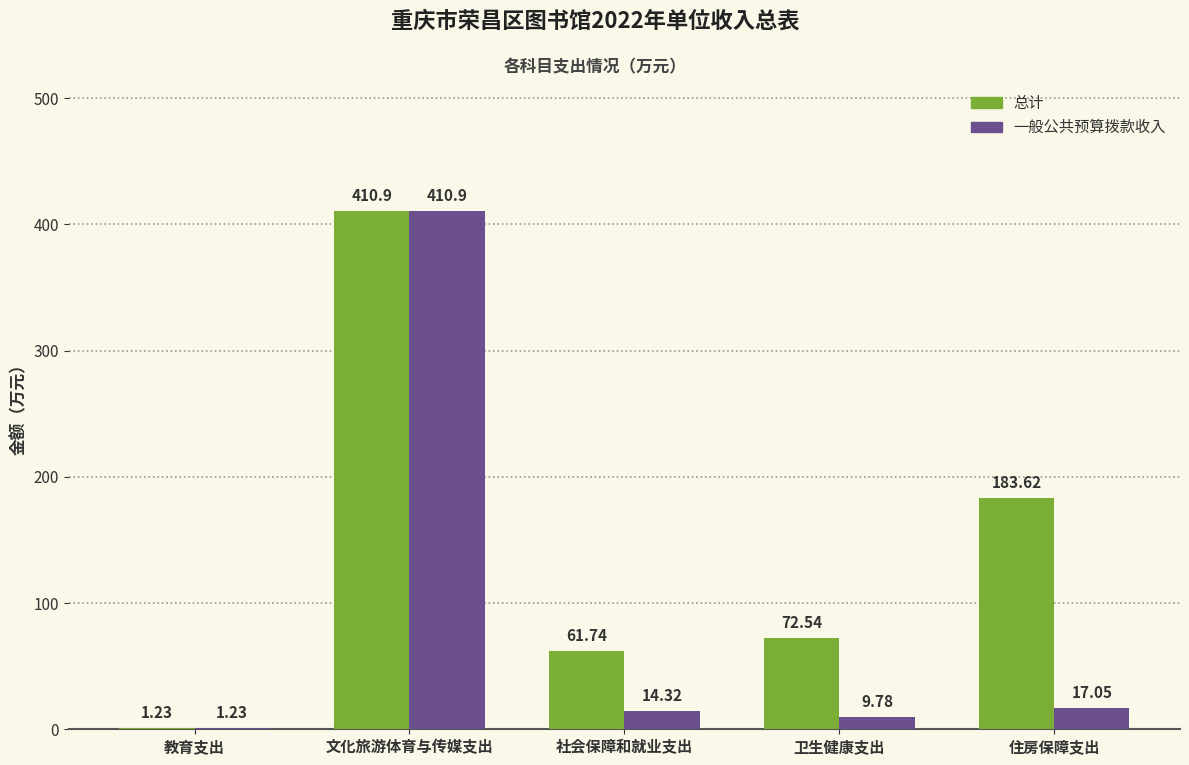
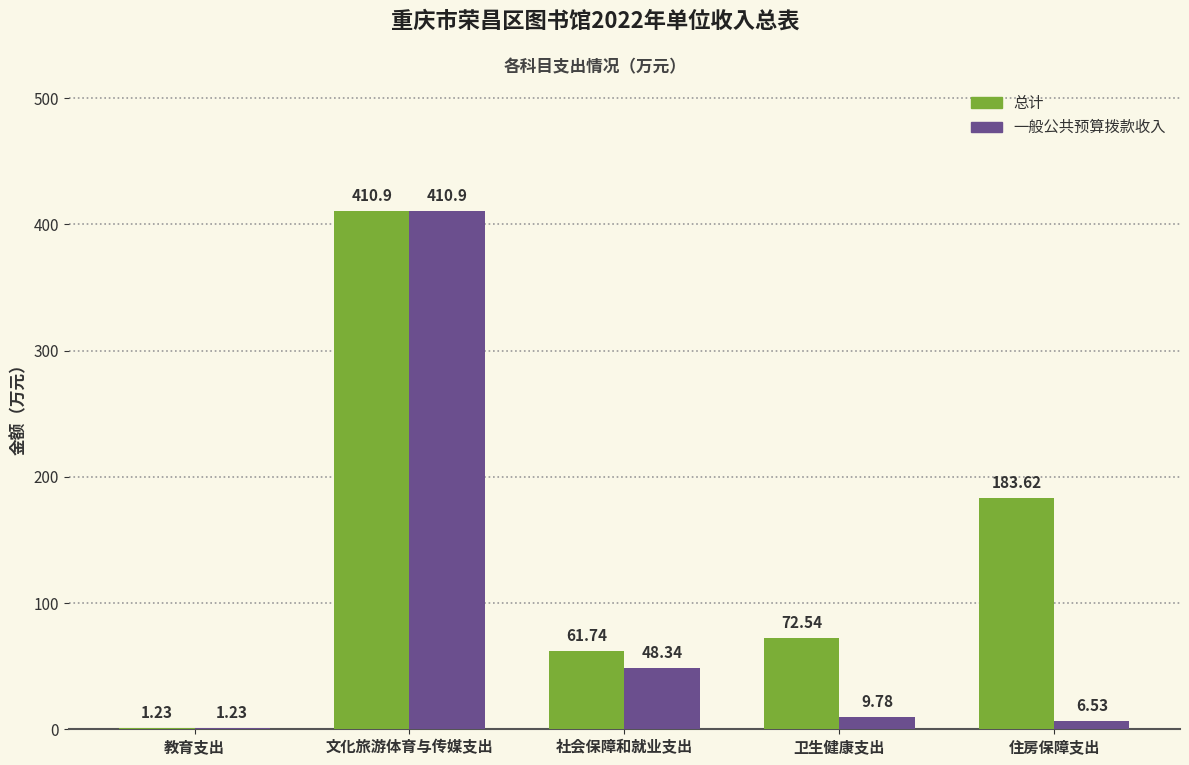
  {
    "总计": {
      "教育支出": 1.23,
      "文化旅游体育与传媒支出": 410.9,
      "社会保障和就业支出": 61.74,
      "卫生健康支出": 72.54,
      "住房保障支出": 183.62
    },
    "一般公共预算拨款收入": {
      "教育支出": 1.23,
      "文化旅游体育与传媒支出": 410.9,
-     "社会保障和就业支出": 14.32,
+     "社会保障和就业支出": 48.34,
      "卫生健康支出": 9.78,
-     "住房保障支出": 17.05
+     "住房保障支出": 6.53
    }
  }
